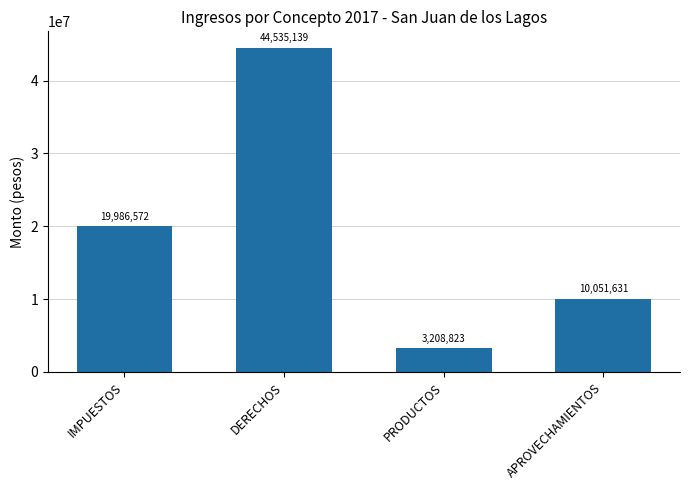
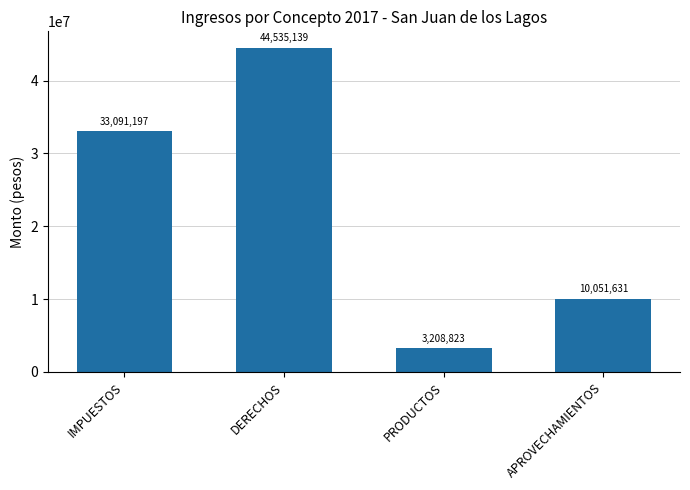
  {
-   "IMPUESTOS": "19,986,572",
+   "IMPUESTOS": "33,091,197",
    "DERECHOS": "44,535,139",
    "PRODUCTOS": "3,208,823",
    "APROVECHAMIENTOS": "10,051,631"
  }
